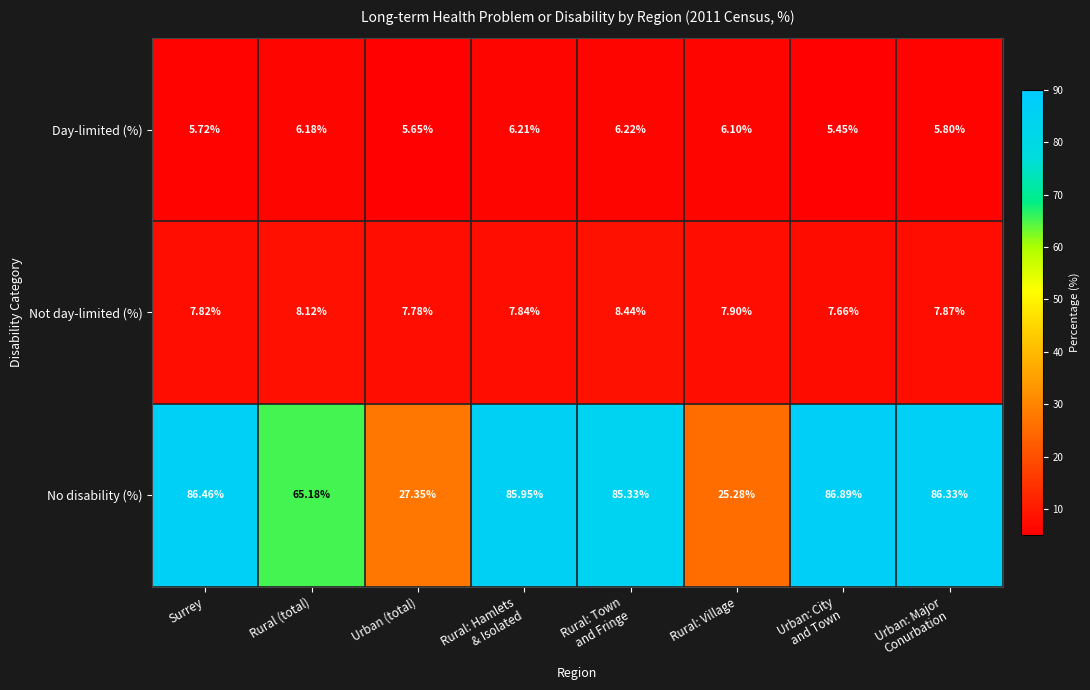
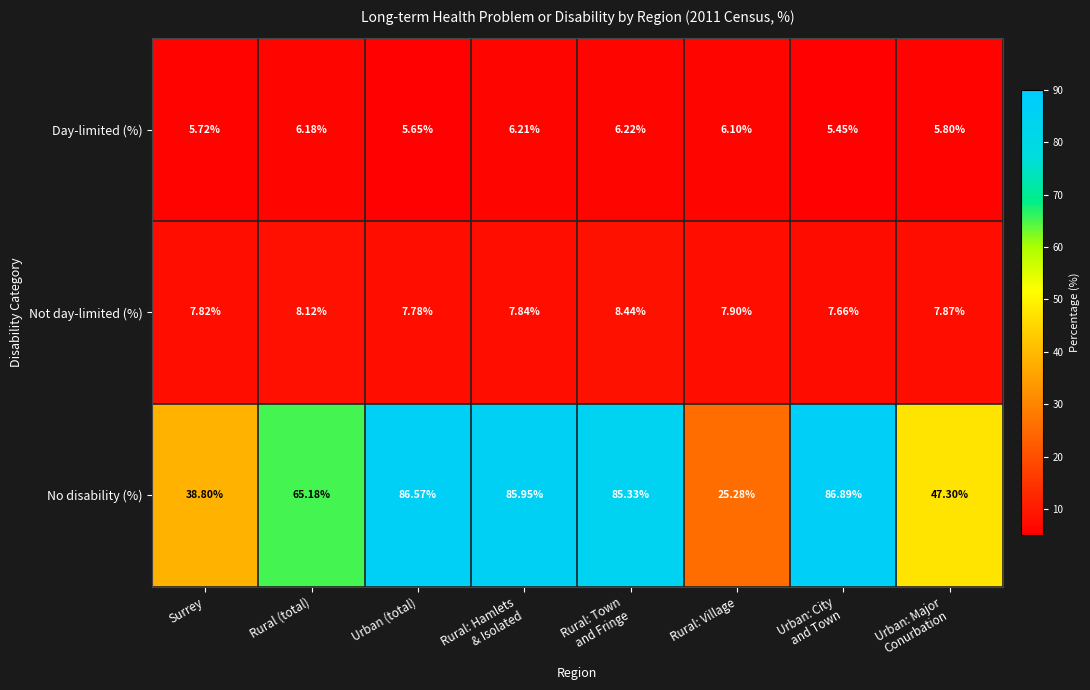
  {
    "Day-limited (%)": {
      "Surrey": "5.72%",
      "Rural (total)": "6.18%",
      "Urban (total)": "5.65%",
      "Rural: Hamlets & Isolated": "6.21%",
      "Rural: Town and Fringe": "6.22%",
      "Rural: Village": "6.10%",
      "Urban: City and Town": "5.45%",
      "Urban: Major Conurbation": "5.80%"
    },
    "Not day-limited (%)": {
      "Surrey": "7.82%",
      "Rural (total)": "8.12%",
      "Urban (total)": "7.78%",
      "Rural: Hamlets & Isolated": "7.84%",
      "Rural: Town and Fringe": "8.44%",
      "Rural: Village": "7.90%",
      "Urban: City and Town": "7.66%",
      "Urban: Major Conurbation": "7.87%"
    },
    "No disability (%)": {
-     "Surrey": "86.46%",
+     "Surrey": "38.80%",
      "Rural (total)": "65.18%",
-     "Urban (total)": "27.35%",
+     "Urban (total)": "86.57%",
      "Rural: Hamlets & Isolated": "85.95%",
      "Rural: Town and Fringe": "85.33%",
      "Rural: Village": "25.28%",
      "Urban: City and Town": "86.89%",
-     "Urban: Major Conurbation": "86.33%"
+     "Urban: Major Conurbation": "47.30%"
    }
  }
